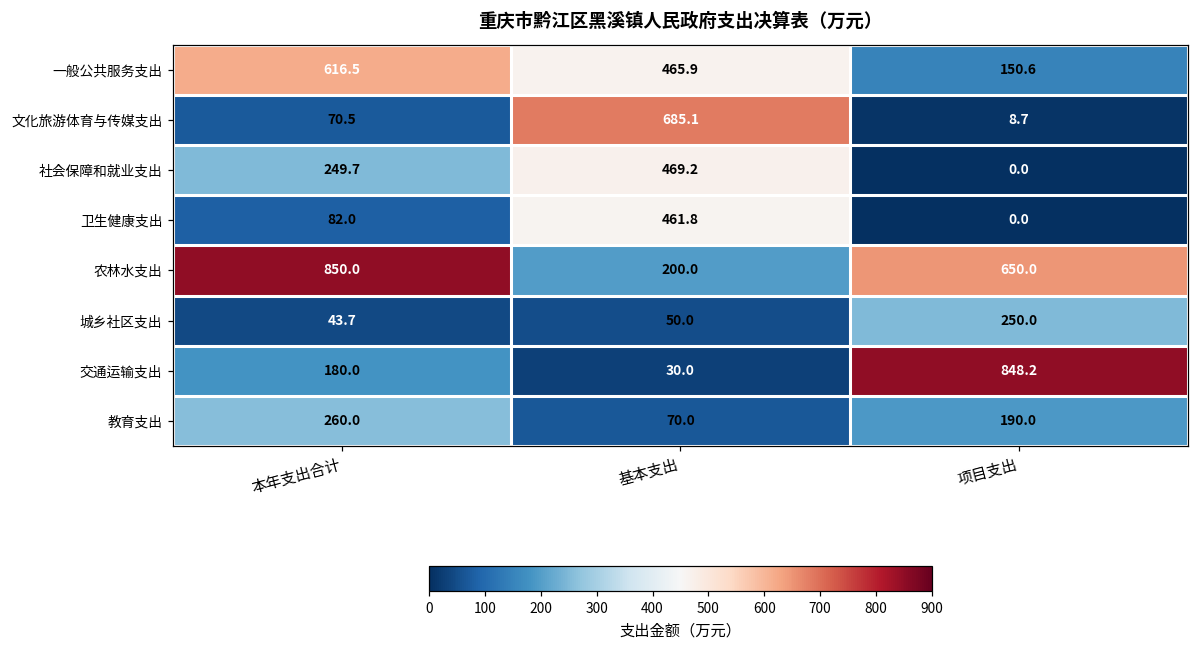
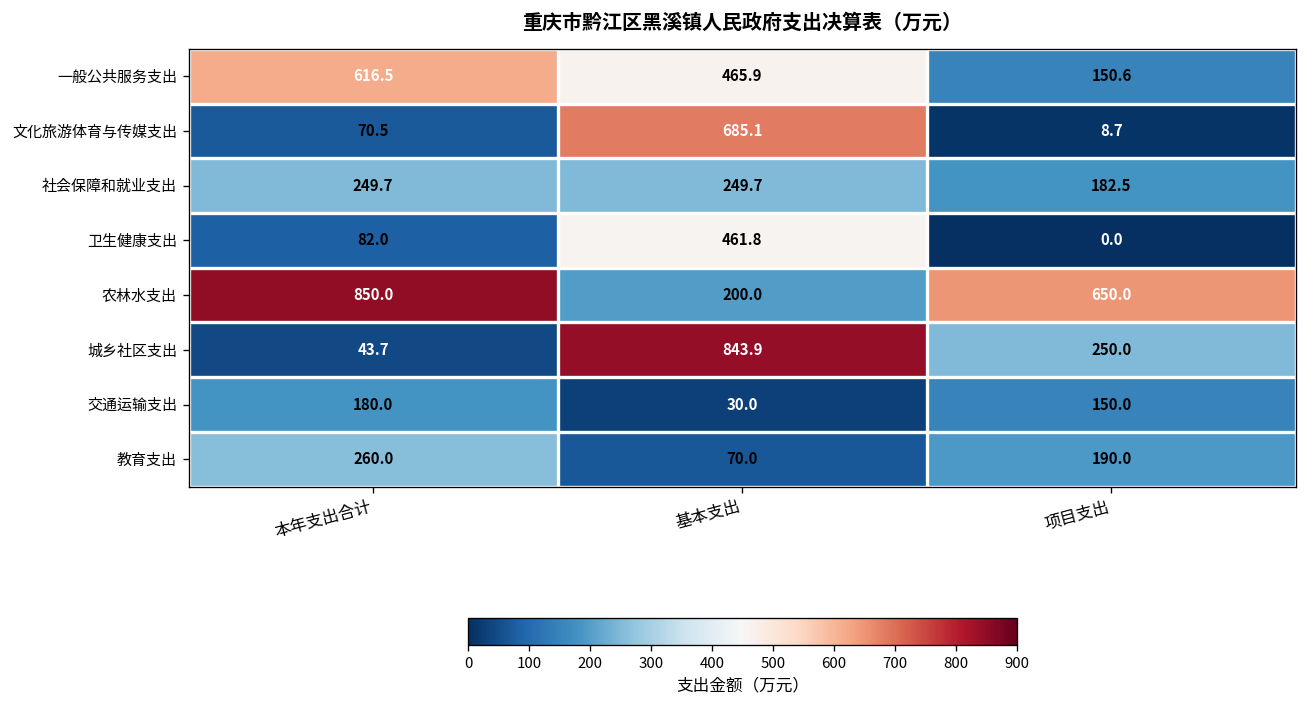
  {
    "一般公共服务支出": {
      "本年支出合计": 616.5,
      "基本支出": 465.9,
      "项目支出": 150.6
    },
    "文化旅游体育与传媒支出": {
      "本年支出合计": 70.5,
      "基本支出": 685.1,
      "项目支出": 8.7
    },
    "社会保障和就业支出": {
      "本年支出合计": 249.7,
-     "基本支出": 469.2,
-     "项目支出": 0.0
+     "基本支出": 249.7,
+     "项目支出": 182.5
    },
    "卫生健康支出": {
      "本年支出合计": 82.0,
      "基本支出": 461.8,
      "项目支出": 0.0
    },
    "农林水支出": {
      "本年支出合计": 850.0,
      "基本支出": 200.0,
      "项目支出": 650.0
    },
    "城乡社区支出": {
      "本年支出合计": 43.7,
-     "基本支出": 50.0,
+     "基本支出": 843.9,
      "项目支出": 250.0
    },
    "交通运输支出": {
      "本年支出合计": 180.0,
      "基本支出": 30.0,
-     "项目支出": 848.2
+     "项目支出": 150.0
    },
    "教育支出": {
      "本年支出合计": 260.0,
      "基本支出": 70.0,
      "项目支出": 190.0
    }
  }
